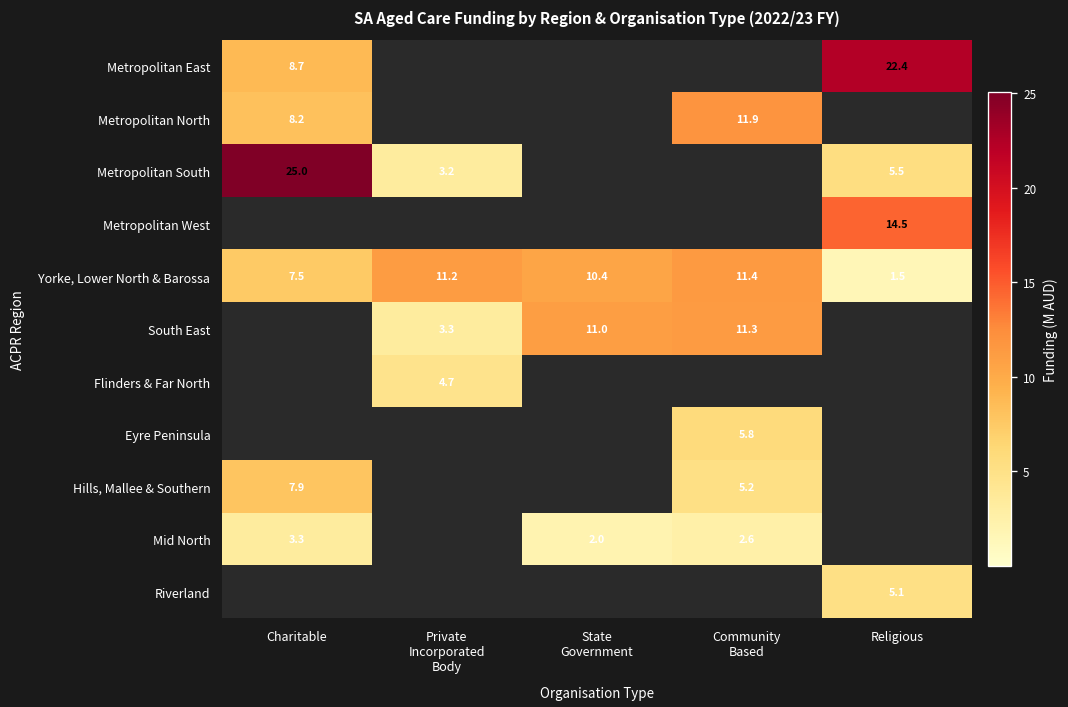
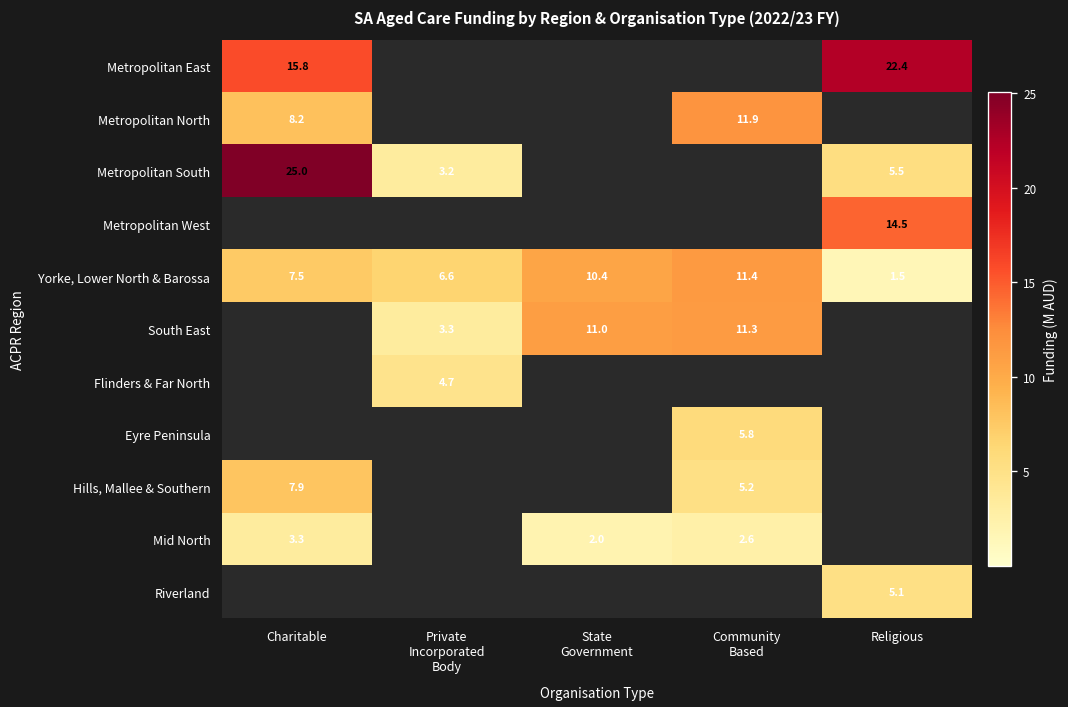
  {
    "Metropolitan East": {
-     "Charitable": 8.7,
+     "Charitable": 15.8,
      "Religious": 22.4
    },
    "Metropolitan North": {
      "Charitable": 8.2,
      "Community Based": 11.9
    },
    "Metropolitan South": {
      "Charitable": 25.0,
      "Private Incorporated Body": 3.2,
      "Religious": 5.5
    },
    "Metropolitan West": {
      "Religious": 14.5
    },
    "Yorke, Lower North & Barossa": {
      "Charitable": 7.5,
-     "Private Incorporated Body": 11.2,
+     "Private Incorporated Body": 6.6,
      "State Government": 10.4,
      "Community Based": 11.4,
      "Religious": 1.5
    },
    "South East": {
      "Private Incorporated Body": 3.3,
      "State Government": 11.0,
      "Community Based": 11.3
    },
    "Flinders & Far North": {
      "Private Incorporated Body": 4.7
    },
    "Eyre Peninsula": {
      "Community Based": 5.8
    },
    "Hills, Mallee & Southern": {
      "Charitable": 7.9,
      "Community Based": 5.2
    },
    "Mid North": {
      "Charitable": 3.3,
      "State Government": 2.0,
      "Community Based": 2.6
    },
    "Riverland": {
      "Religious": 5.1
    }
  }
